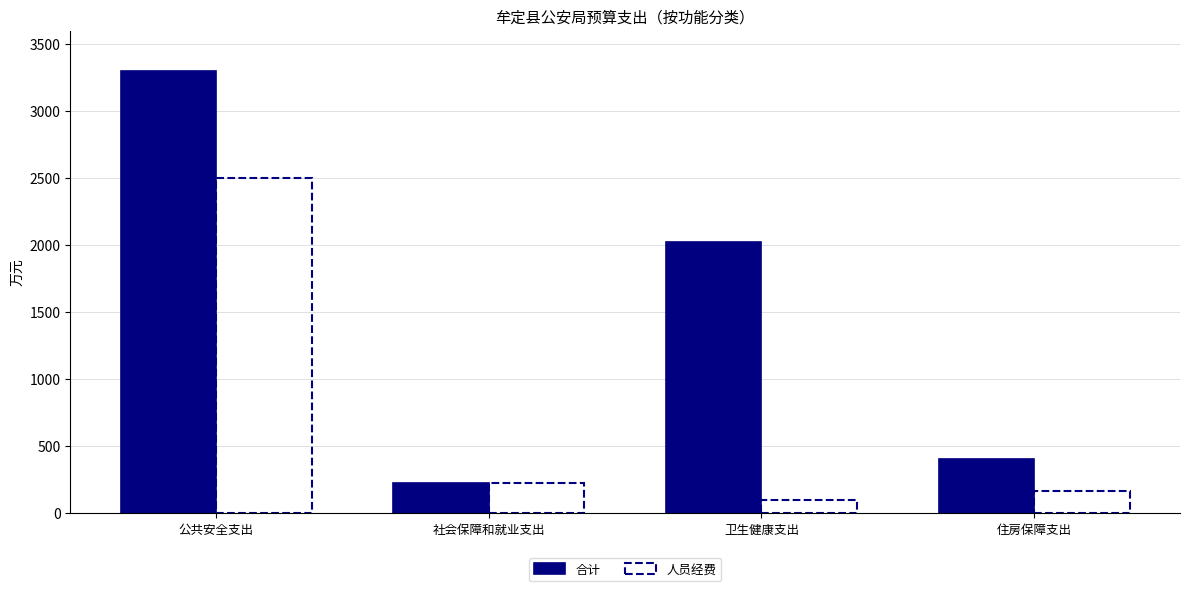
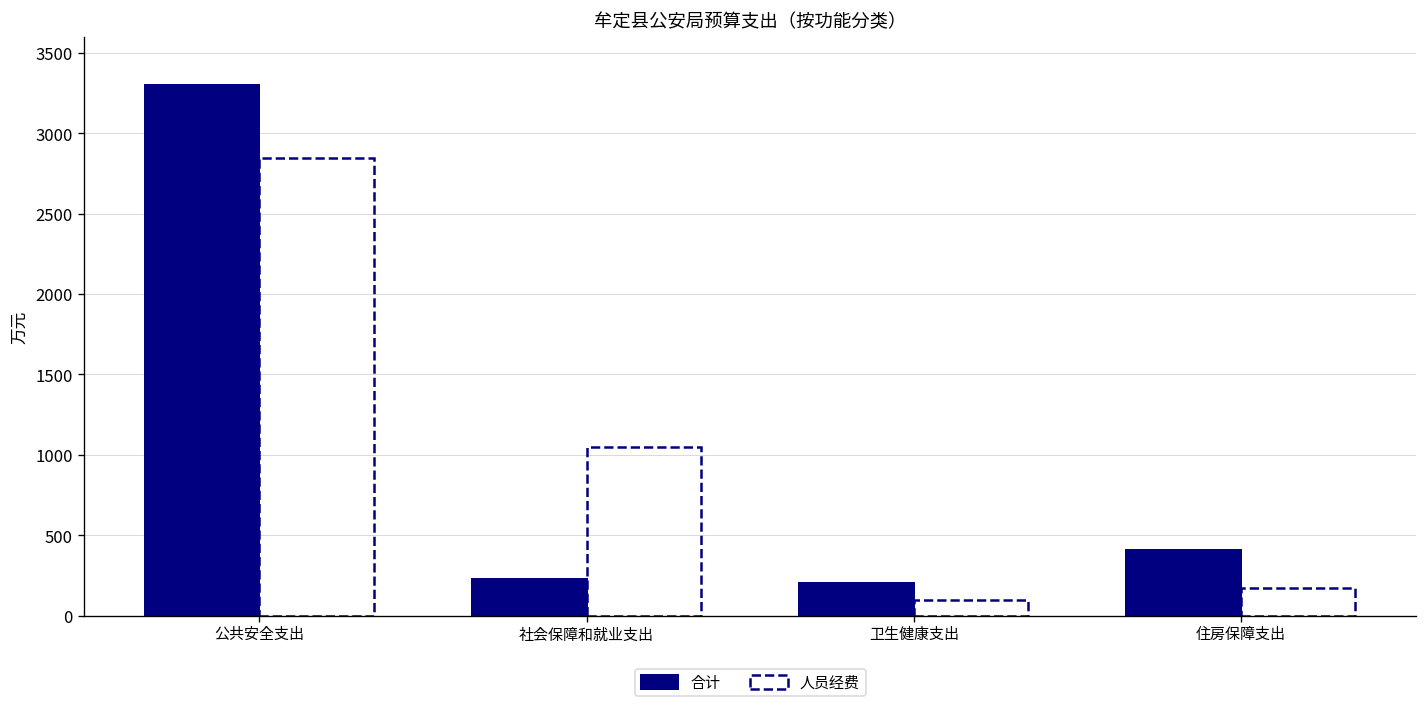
  {
    "合计": {
      "公共安全支出": 3300,
      "社会保障和就业支出": 230,
-     "卫生健康支出": 2030,
+     "卫生健康支出": 200,
      "住房保障支出": 410
    },
    "人员经费": {
-     "公共安全支出": 2500,
-     "社会保障和就业支出": 220,
+     "公共安全支出": 2840,
+     "社会保障和就业支出": 1050,
      "卫生健康支出": 100,
      "住房保障支出": 170
    }
  }
